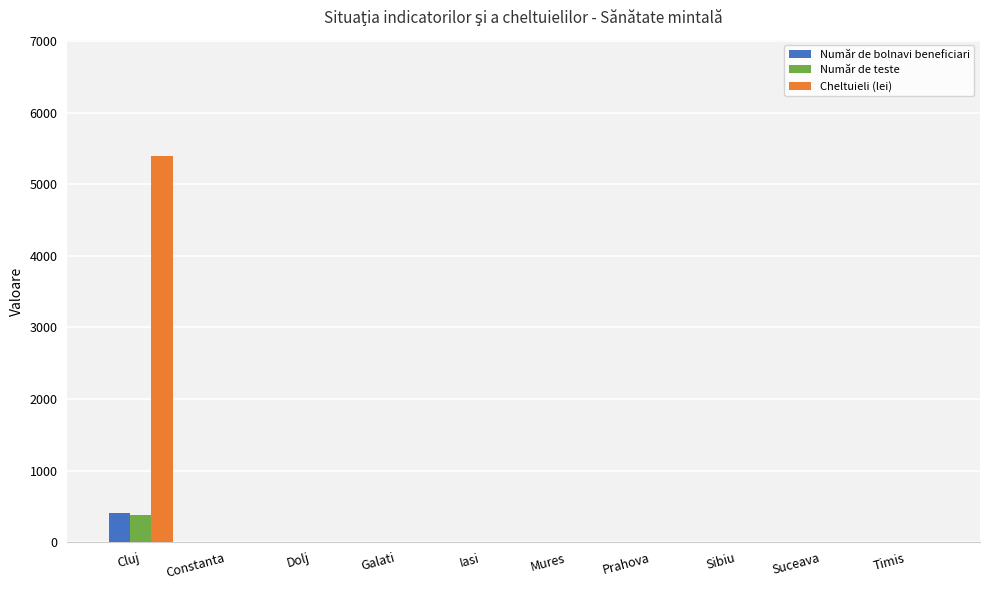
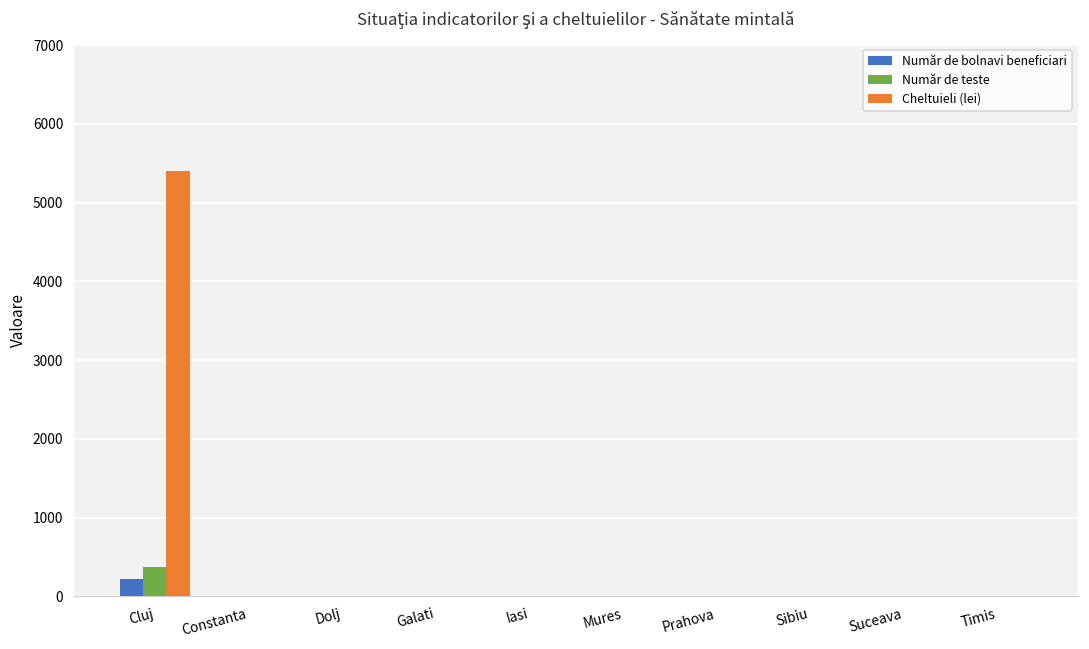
  {
    "Număr de bolnavi beneficiari": {
-     "Cluj": 400,
+     "Cluj": 200,
      "Constanta": 0,
      "Dolj": 0,
      "Galati": 0,
      "Iasi": 0,
      "Mures": 0,
      "Prahova": 0,
      "Sibiu": 0,
      "Suceava": 0,
      "Timis": 0
    },
    "Număr de teste": {
      "Cluj": 400,
      "Constanta": 0,
      "Dolj": 0,
      "Galati": 0,
      "Iasi": 0,
      "Mures": 0,
      "Prahova": 0,
      "Sibiu": 0,
      "Suceava": 0,
      "Timis": 0
    },
    "Cheltuieli (lei)": {
      "Cluj": 5400,
      "Constanta": 0,
      "Dolj": 0,
      "Galati": 0,
      "Iasi": 0,
      "Mures": 0,
      "Prahova": 0,
      "Sibiu": 0,
      "Suceava": 0,
      "Timis": 0
    }
  }
